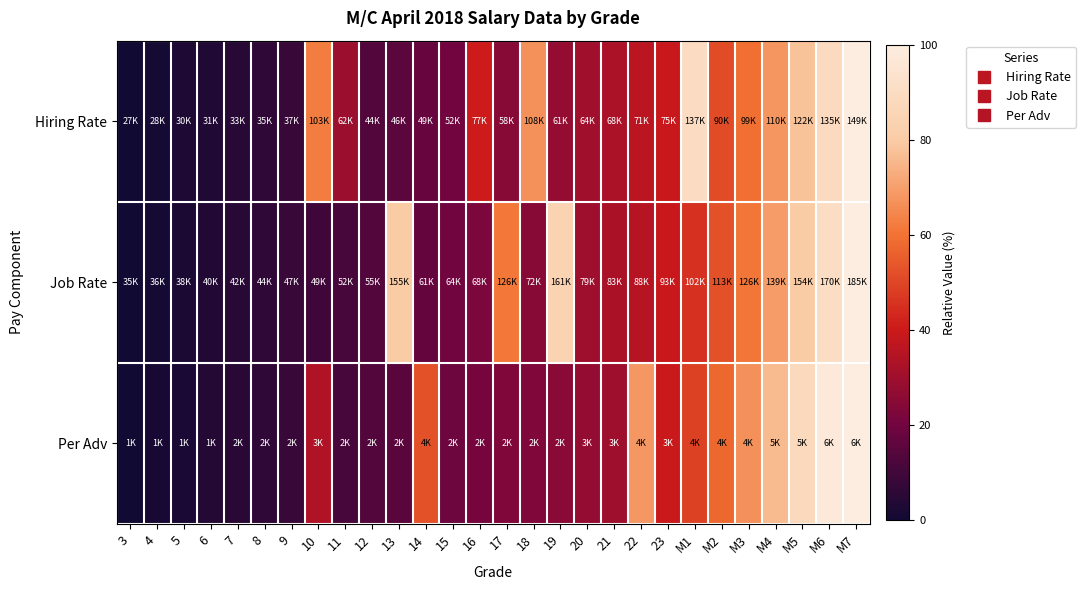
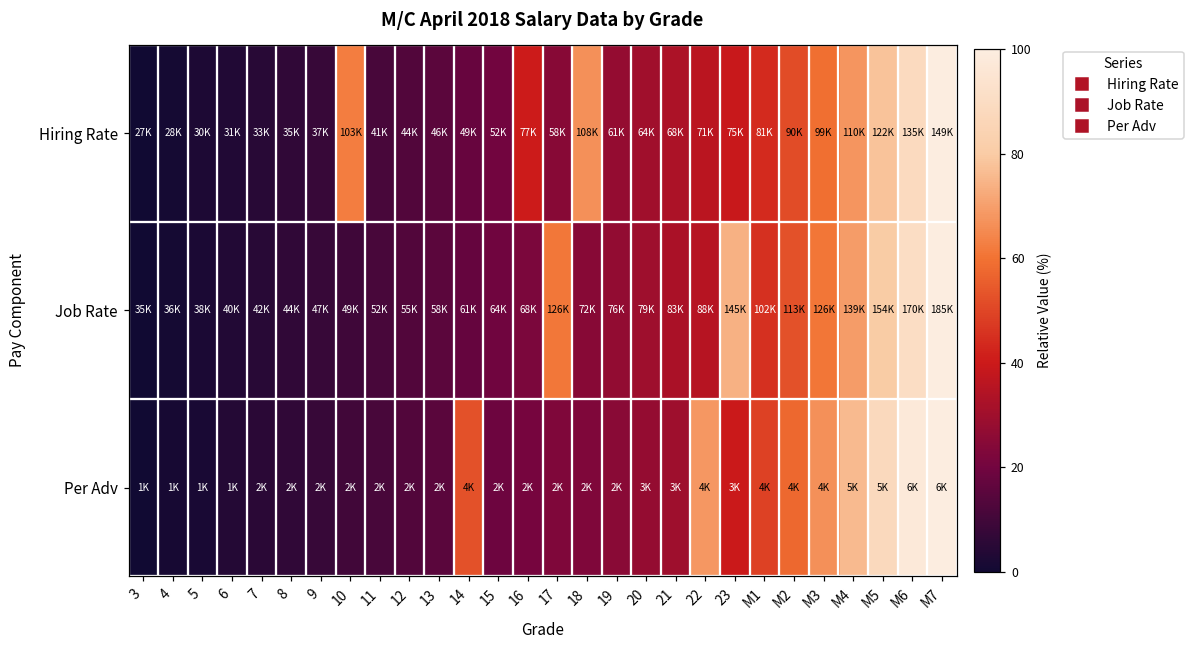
  {
    "Hiring Rate": {
      "3": "27K",
      "4": "28K",
      "5": "30K",
      "6": "31K",
      "7": "33K",
      "8": "35K",
      "9": "37K",
      "10": "103K",
-     "11": "62K",
+     "11": "41K",
      "12": "44K",
      "13": "46K",
      "14": "49K",
      "15": "52K",
      "16": "77K",
      "17": "58K",
      "18": "108K",
      "19": "61K",
      "20": "64K",
      "21": "68K",
      "22": "71K",
      "23": "75K",
-     "M1": "137K",
+     "M1": "81K",
      "M2": "90K",
      "M3": "99K",
      "M4": "110K",
      "M5": "122K",
      "M6": "135K",
      "M7": "149K"
    },
    "Job Rate": {
      "3": "35K",
      "4": "36K",
      "5": "38K",
      "6": "40K",
      "7": "42K",
      "8": "44K",
      "9": "47K",
      "10": "49K",
      "11": "52K",
      "12": "55K",
-     "13": "155K",
+     "13": "58K",
      "14": "61K",
      "15": "64K",
      "16": "68K",
      "17": "126K",
      "18": "72K",
-     "19": "161K",
+     "19": "76K",
      "20": "79K",
      "21": "83K",
      "22": "88K",
-     "23": "93K",
+     "23": "145K",
      "M1": "102K",
      "M2": "113K",
      "M3": "126K",
      "M4": "139K",
      "M5": "154K",
      "M6": "170K",
      "M7": "185K"
    },
    "Per Adv": {
      "3": "1K",
      "4": "1K",
      "5": "1K",
      "6": "1K",
      "7": "2K",
      "8": "2K",
      "9": "2K",
-     "10": "3K",
+     "10": "2K",
      "11": "2K",
      "12": "2K",
      "13": "2K",
      "14": "4K",
      "15": "2K",
      "16": "2K",
      "17": "2K",
      "18": "2K",
      "19": "2K",
      "20": "3K",
      "21": "3K",
      "22": "4K",
      "23": "3K",
      "M1": "4K",
      "M2": "4K",
      "M3": "4K",
      "M4": "5K",
      "M5": "5K",
      "M6": "6K",
      "M7": "6K"
    }
  }
